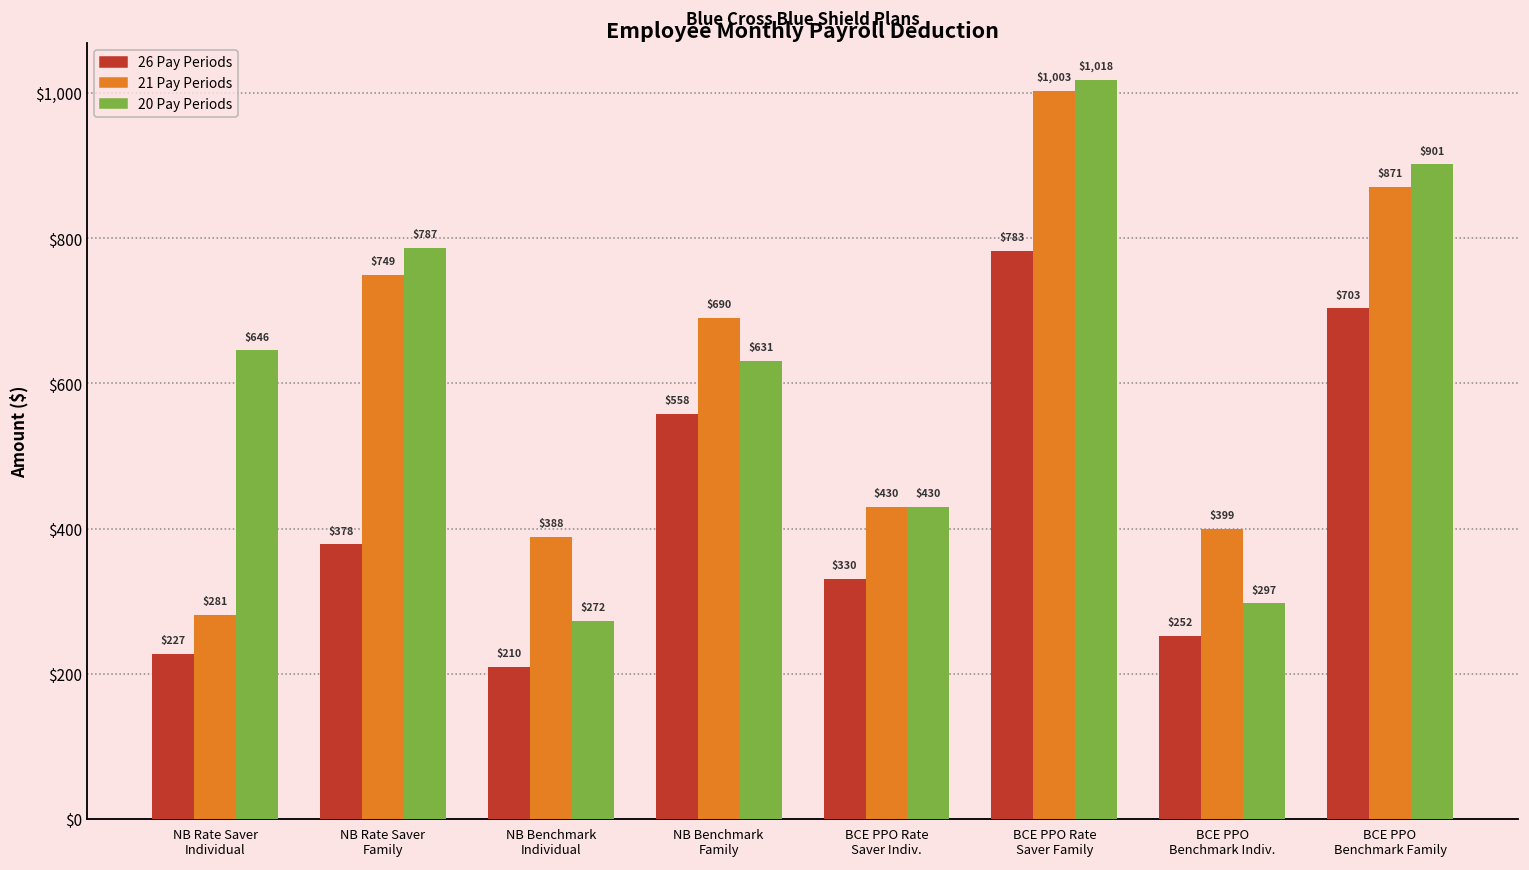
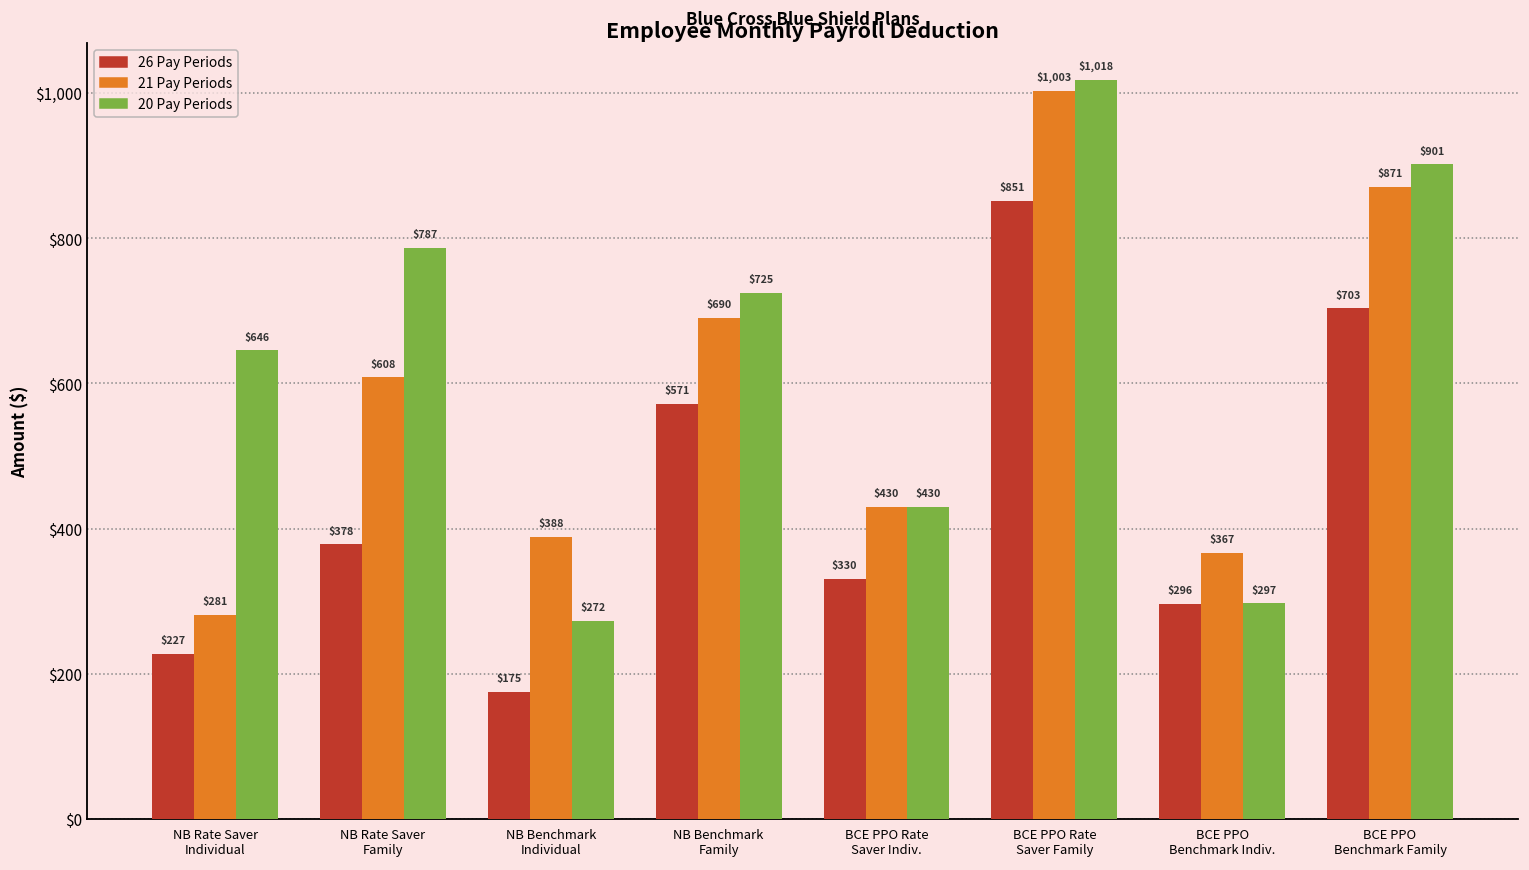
  {
    "26 Pay Periods": {
      "NB Rate Saver Individual": "$227",
      "NB Rate Saver Family": "$378",
-     "NB Benchmark Individual": "$210",
-     "NB Benchmark Family": "$558",
+     "NB Benchmark Individual": "$175",
+     "NB Benchmark Family": "$571",
      "BCE PPO Rate Saver Indiv.": "$330",
-     "BCE PPO Rate Saver Family": "$783",
-     "BCE PPO Benchmark Indiv.": "$252",
+     "BCE PPO Rate Saver Family": "$851",
+     "BCE PPO Benchmark Indiv.": "$296",
      "BCE PPO Benchmark Family": "$703"
    },
    "21 Pay Periods": {
      "NB Rate Saver Individual": "$281",
-     "NB Rate Saver Family": "$749",
+     "NB Rate Saver Family": "$608",
      "NB Benchmark Individual": "$388",
      "NB Benchmark Family": "$690",
      "BCE PPO Rate Saver Indiv.": "$430",
      "BCE PPO Rate Saver Family": "$1,003",
-     "BCE PPO Benchmark Indiv.": "$399",
+     "BCE PPO Benchmark Indiv.": "$367",
      "BCE PPO Benchmark Family": "$871"
    },
    "20 Pay Periods": {
      "NB Rate Saver Individual": "$646",
      "NB Rate Saver Family": "$787",
      "NB Benchmark Individual": "$272",
-     "NB Benchmark Family": "$631",
+     "NB Benchmark Family": "$725",
      "BCE PPO Rate Saver Indiv.": "$430",
      "BCE PPO Rate Saver Family": "$1,018",
      "BCE PPO Benchmark Indiv.": "$297",
      "BCE PPO Benchmark Family": "$901"
    }
  }
